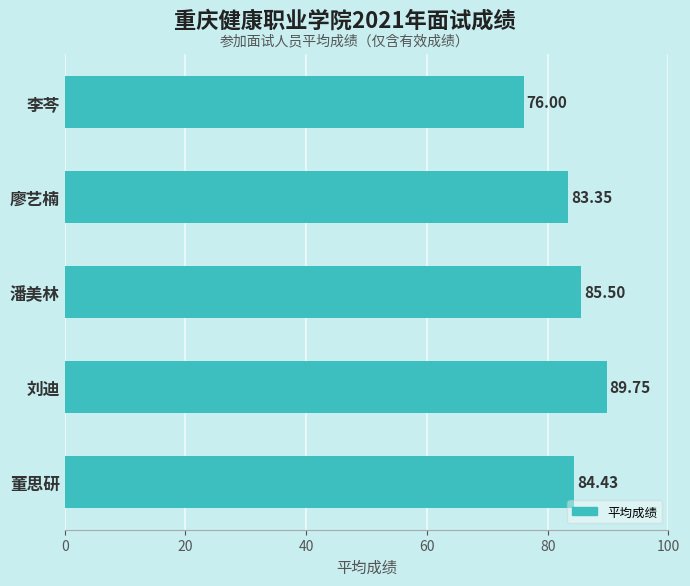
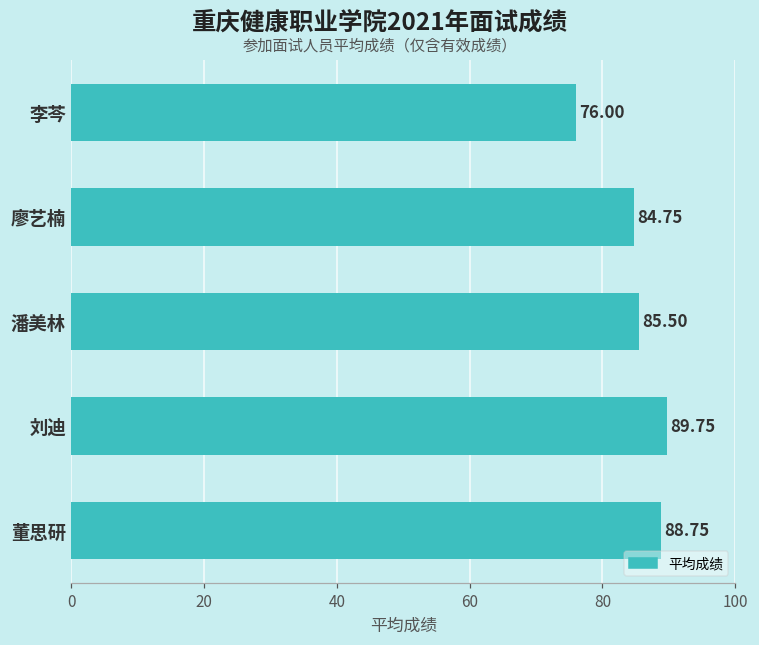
  {
    "李芩": 76.00,
-   "廖艺楠": 83.35,
+   "廖艺楠": 84.75,
    "潘美林": 85.50,
    "刘迪": 89.75,
-   "董思研": 84.43
+   "董思研": 88.75
  }
